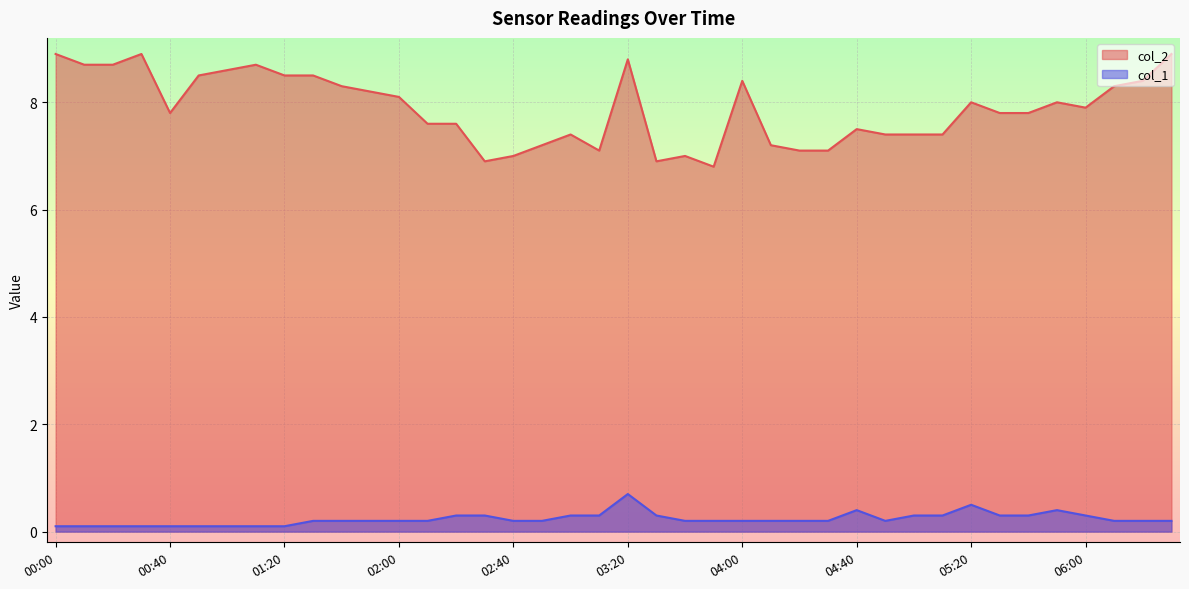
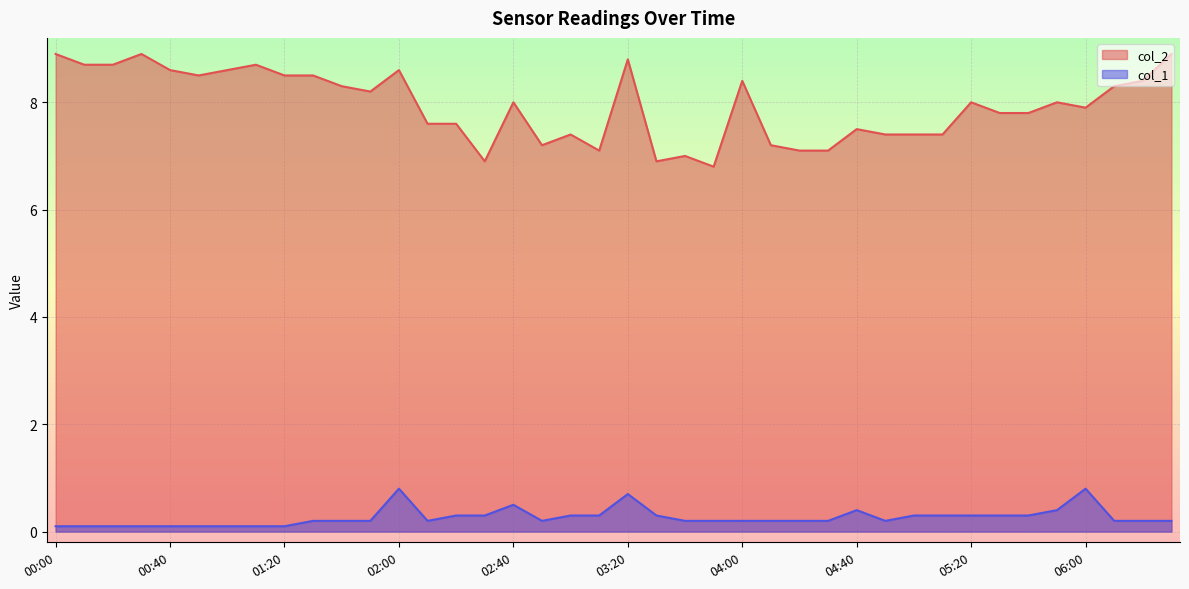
  {
    "col_2": {
      "00:00": 8.9,
-     "00:40": 7.8,
+     "00:40": 8.6,
      "01:20": 8.5,
-     "02:00": 8.1,
-     "02:40": 7,
+     "02:00": 8.6,
+     "02:40": 8,
      "03:20": 8.8,
      "04:00": 8.4,
      "04:40": 7.5,
      "05:20": 8.0,
      "06:00": 7.9
    },
    "col_1": {
      "00:00": 0.1,
      "00:40": 0.1,
      "01:20": 0.1,
-     "02:00": 0.2,
-     "02:40": 0.2,
+     "02:00": 0.8,
+     "02:40": 0.5,
      "03:20": 0.7,
      "04:00": 0.2,
      "04:40": 0.4,
-     "05:20": 0.5,
-     "06:00": 0.3
+     "05:20": 0.3,
+     "06:00": 0.8
    }
  }
